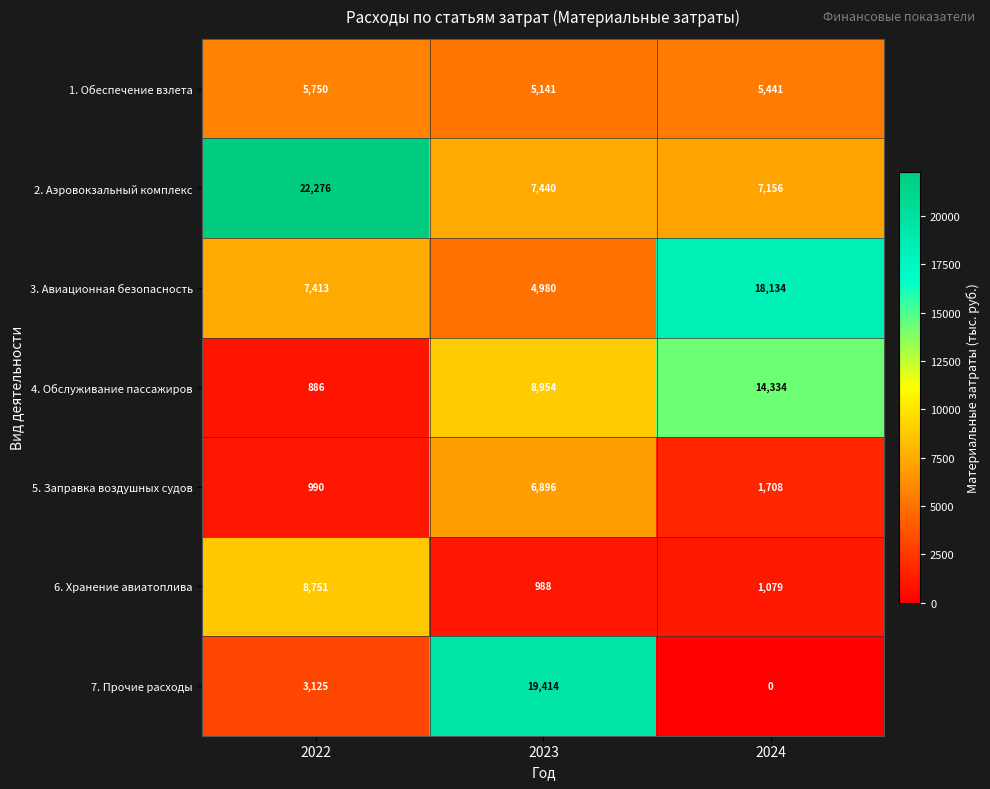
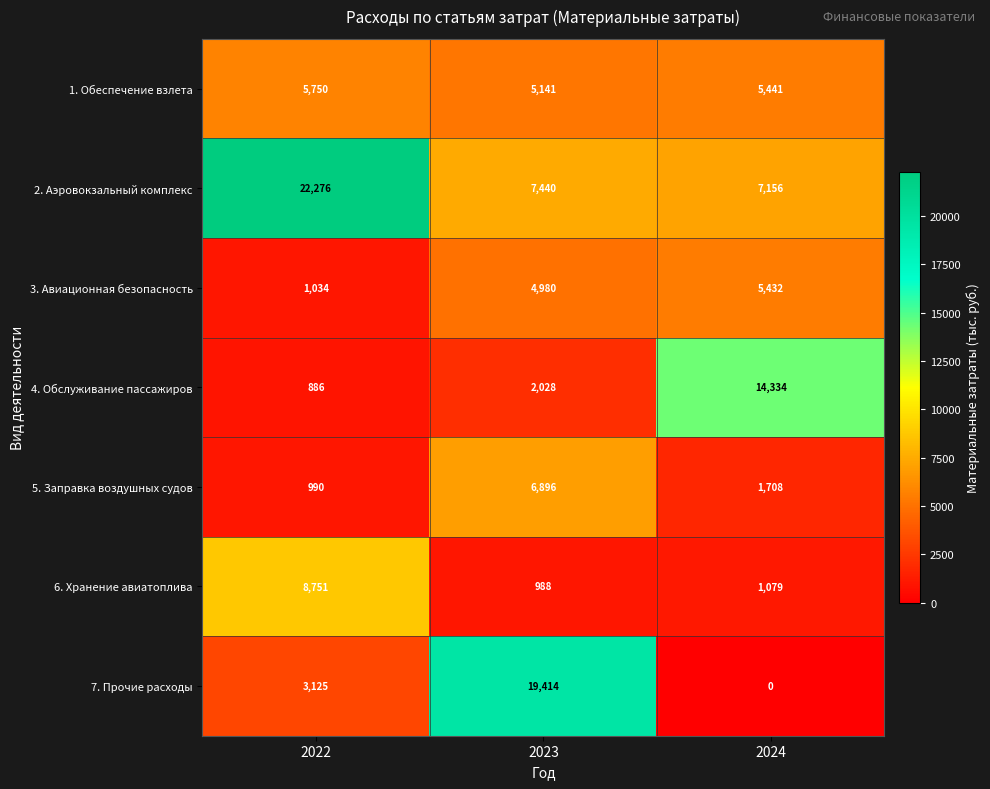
  {
    "1. Обеспечение взлета": {
      "2022": "5,750",
      "2023": "5,141",
      "2024": "5,441"
    },
    "2. Аэровокзальный комплекс": {
      "2022": "22,276",
      "2023": "7,440",
      "2024": "7,156"
    },
    "3. Авиационная безопасность": {
-     "2022": "7,413",
+     "2022": "1,034",
      "2023": "4,980",
-     "2024": "18,134"
+     "2024": "5,432"
    },
    "4. Обслуживание пассажиров": {
      "2022": "886",
-     "2023": "8,954",
+     "2023": "2,028",
      "2024": "14,334"
    },
    "5. Заправка воздушных судов": {
      "2022": "990",
      "2023": "6,896",
      "2024": "1,708"
    },
    "6. Хранение авиатоплива": {
      "2022": "8,751",
      "2023": "988",
      "2024": "1,079"
    },
    "7. Прочие расходы": {
      "2022": "3,125",
      "2023": "19,414",
      "2024": "0"
    }
  }
